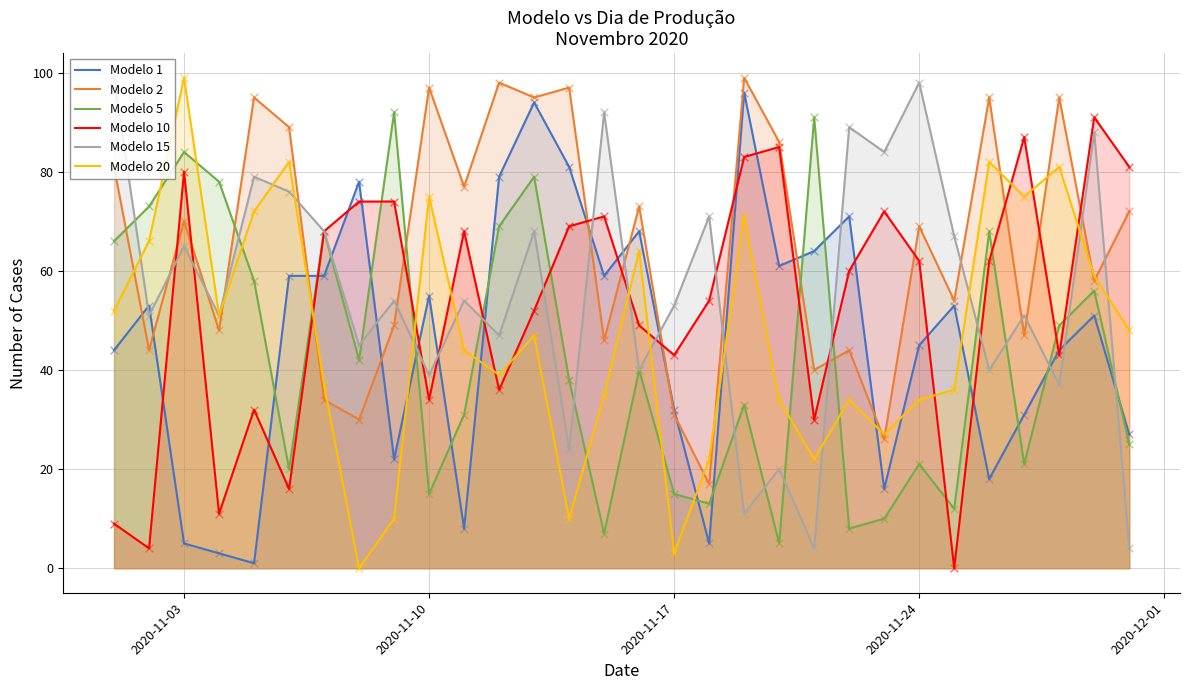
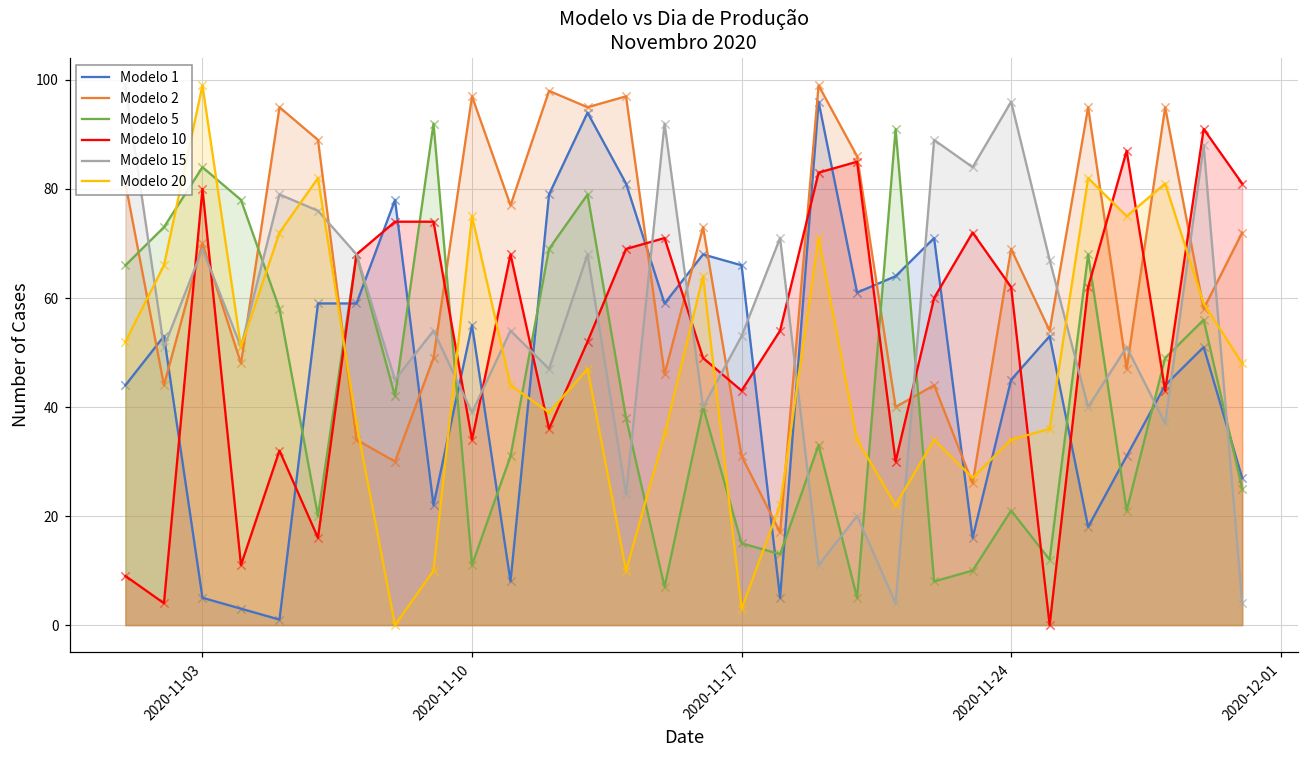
  {
    "Modelo 1": {
      "2020-11-03": 5,
      "2020-11-10": 55,
-     "2020-11-17": 32,
+     "2020-11-17": 66,
      "2020-11-24": 45
    },
    "Modelo 2": {
      "2020-11-03": 70,
      "2020-11-10": 97,
      "2020-11-17": 31,
      "2020-11-24": 69
    },
    "Modelo 5": {
      "2020-11-03": 84,
-     "2020-11-10": 15,
+     "2020-11-10": 11,
      "2020-11-17": 15,
      "2020-11-24": 21
    },
    "Modelo 10": {
      "2020-11-03": 80,
      "2020-11-10": 34,
      "2020-11-17": 43,
      "2020-11-24": 62
    },
    "Modelo 15": {
-     "2020-11-03": 65,
+     "2020-11-03": 69,
      "2020-11-10": 39,
      "2020-11-17": 53,
-     "2020-11-24": 98
+     "2020-11-24": 96
    },
    "Modelo 20": {
      "2020-11-03": 99,
      "2020-11-10": 75,
      "2020-11-17": 3,
      "2020-11-24": 34
    }
  }
